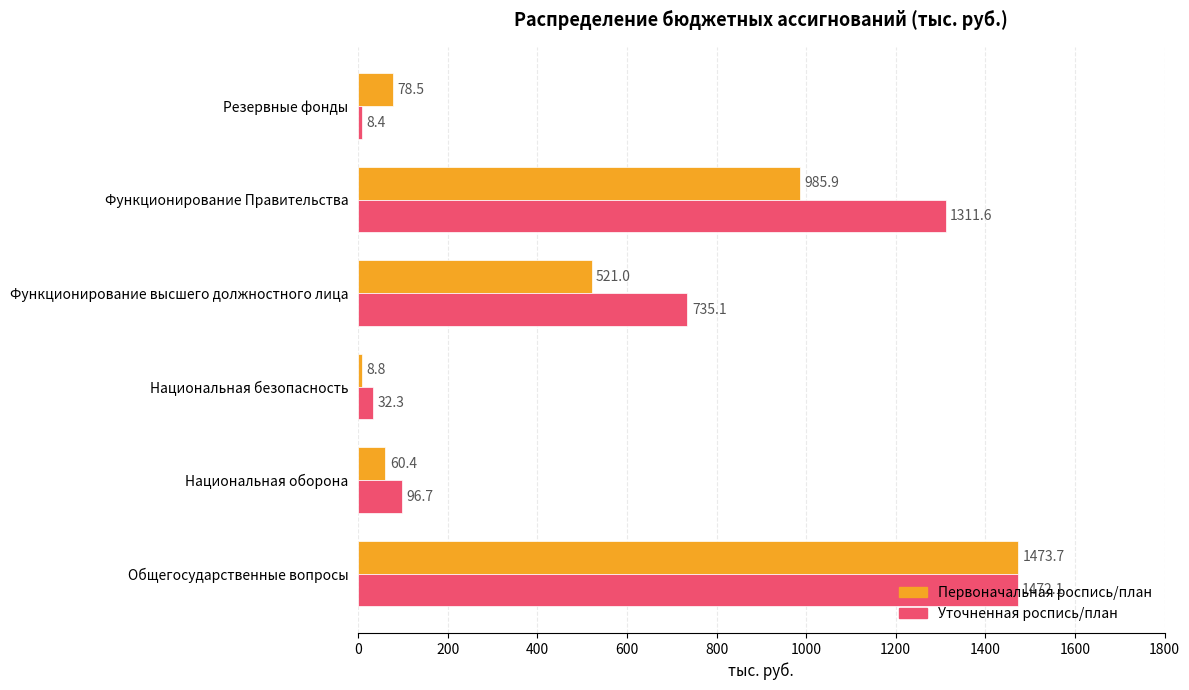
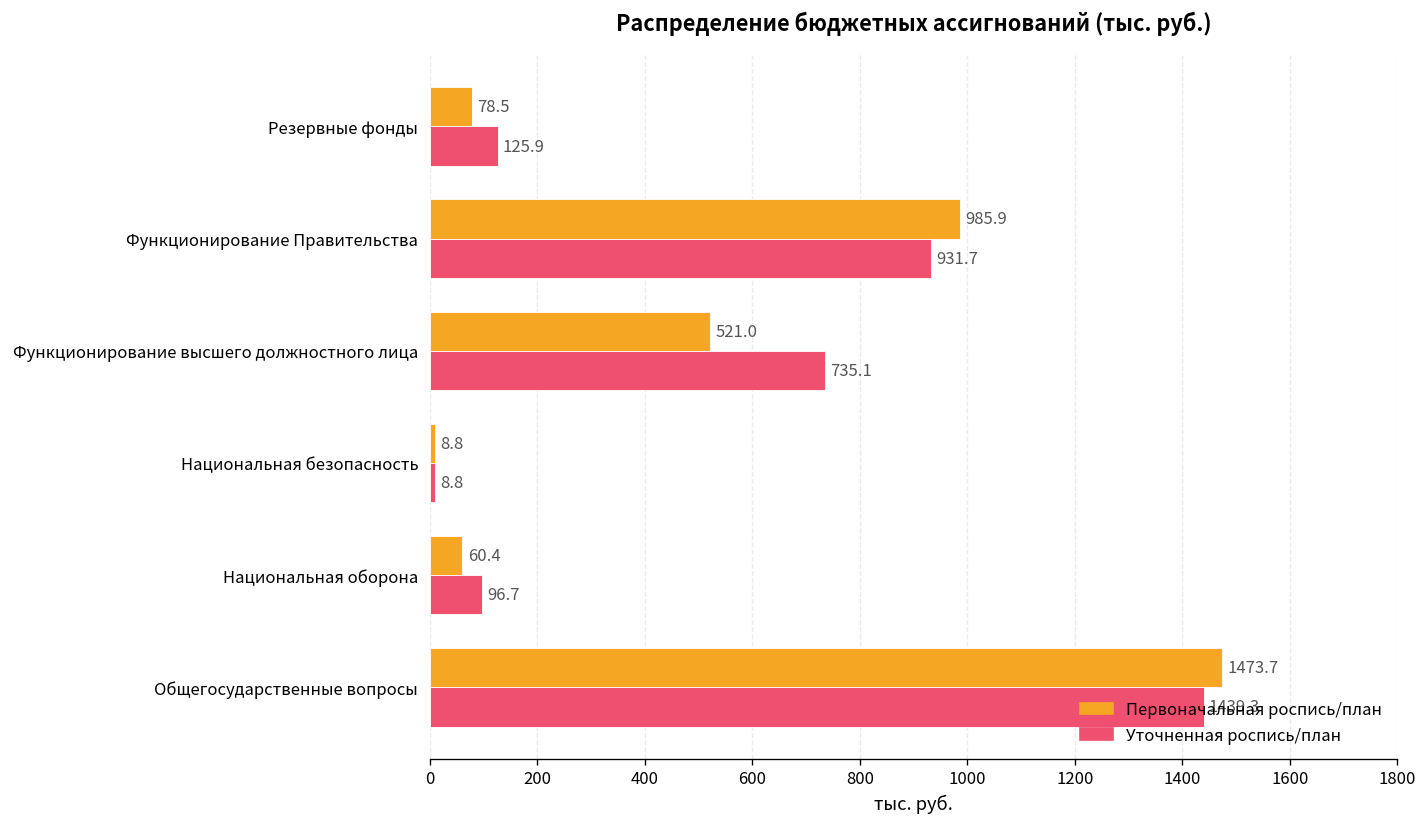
  {
    "Первоначальная роспись/план": {
      "Резервные фонды": 78.5,
      "Функционирование Правительства": 985.9,
      "Функционирование высшего должностного лица": 521.0,
      "Национальная безопасность": 8.8,
      "Национальная оборона": 60.4,
      "Общегосударственные вопросы": 1473.7
    },
    "Уточненная роспись/план": {
-     "Резервные фонды": 8.4,
-     "Функционирование Правительства": 1311.6,
+     "Резервные фонды": 125.9,
+     "Функционирование Правительства": 931.7,
      "Функционирование высшего должностного лица": 735.1,
-     "Национальная безопасность": 32.3,
+     "Национальная безопасность": 8.8,
      "Национальная оборона": 96.7,
-     "Общегосударственные вопросы": 1472.1
+     "Общегосударственные вопросы": 1439.3
    }
  }
